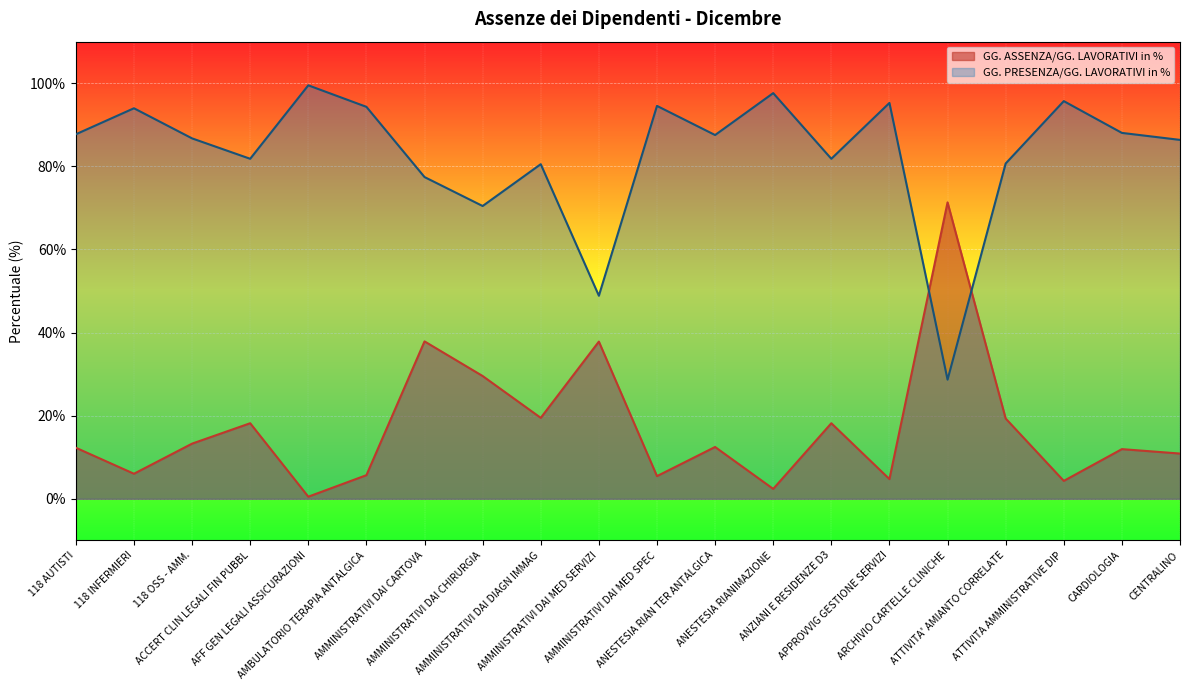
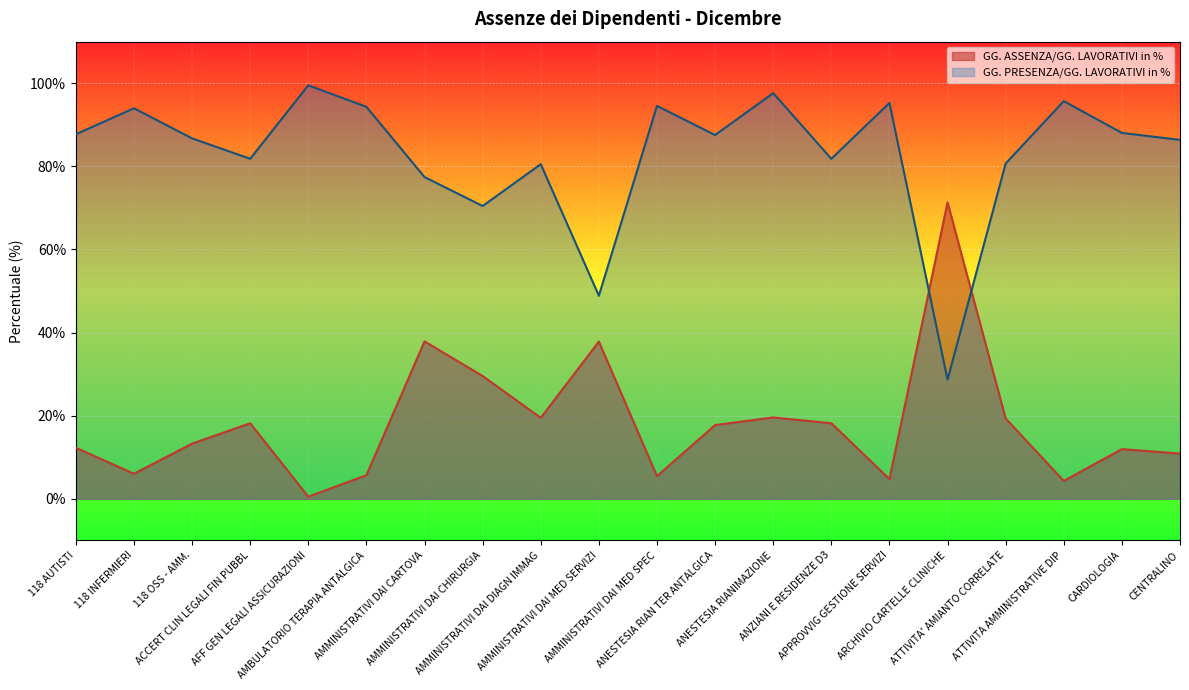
  {
    "GG. ASSENZA/GG. LAVORATIVI in %": {
      "118 AUTISTI": "12%",
      "118 INFERMIERI": "6%",
      "118 OSS - AMM.": "13%",
      "ACCERT CLIN LEGALI FIN PUBBL": "18%",
      "AFF GEN LEGALI ASSICURAZIONI": "1%",
      "AMBULATORIO TERAPIA ANTALGICA": "6%",
      "AMMINISTRATIVI DAI CARTOVA": "38%",
      "AMMINISTRATIVI DAI CHIRURGIA": "30%",
      "AMMINISTRATIVI DAI DIAGN IMMAG": "19%",
      "AMMINISTRATIVI DAI MED SERVIZI": "38%",
      "AMMINISTRATIVI DAI MED SPEC": "5%",
-     "ANESTESIA RIAN TER ANTALGICA": "12%",
-     "ANESTESIA RIANIMAZIONE": "2%",
+     "ANESTESIA RIAN TER ANTALGICA": "18%",
+     "ANESTESIA RIANIMAZIONE": "20%",
      "ANZIANI E RESIDENZE D3": "18%",
      "APPROVVIG GESTIONE SERVIZI": "5%",
      "ARCHIVIO CARTELLE CLINICHE": "71%",
      "ATTIVITA' AMIANTO CORRELATE": "19%",
      "ATTIVITA AMMINISTRATIVE DIP": "4%",
      "CARDIOLOGIA": "12%",
      "CENTRALINO": "11%"
    },
    "GG. PRESENZA/GG. LAVORATIVI in %": {
      "118 AUTISTI": "88%",
      "118 INFERMIERI": "94%",
      "118 OSS - AMM.": "87%",
      "ACCERT CLIN LEGALI FIN PUBBL": "82%",
      "AFF GEN LEGALI ASSICURAZIONI": "99%",
      "AMBULATORIO TERAPIA ANTALGICA": "94%",
      "AMMINISTRATIVI DAI CARTOVA": "77%",
      "AMMINISTRATIVI DAI CHIRURGIA": "70%",
      "AMMINISTRATIVI DAI DIAGN IMMAG": "81%",
      "AMMINISTRATIVI DAI MED SERVIZI": "49%",
      "AMMINISTRATIVI DAI MED SPEC": "95%",
      "ANESTESIA RIAN TER ANTALGICA": "88%",
      "ANESTESIA RIANIMAZIONE": "98%",
      "ANZIANI E RESIDENZE D3": "82%",
      "APPROVVIG GESTIONE SERVIZI": "95%",
      "ARCHIVIO CARTELLE CLINICHE": "29%",
      "ATTIVITA' AMIANTO CORRELATE": "81%",
      "ATTIVITA AMMINISTRATIVE DIP": "96%",
      "CARDIOLOGIA": "88%",
      "CENTRALINO": "86%"
    }
  }
